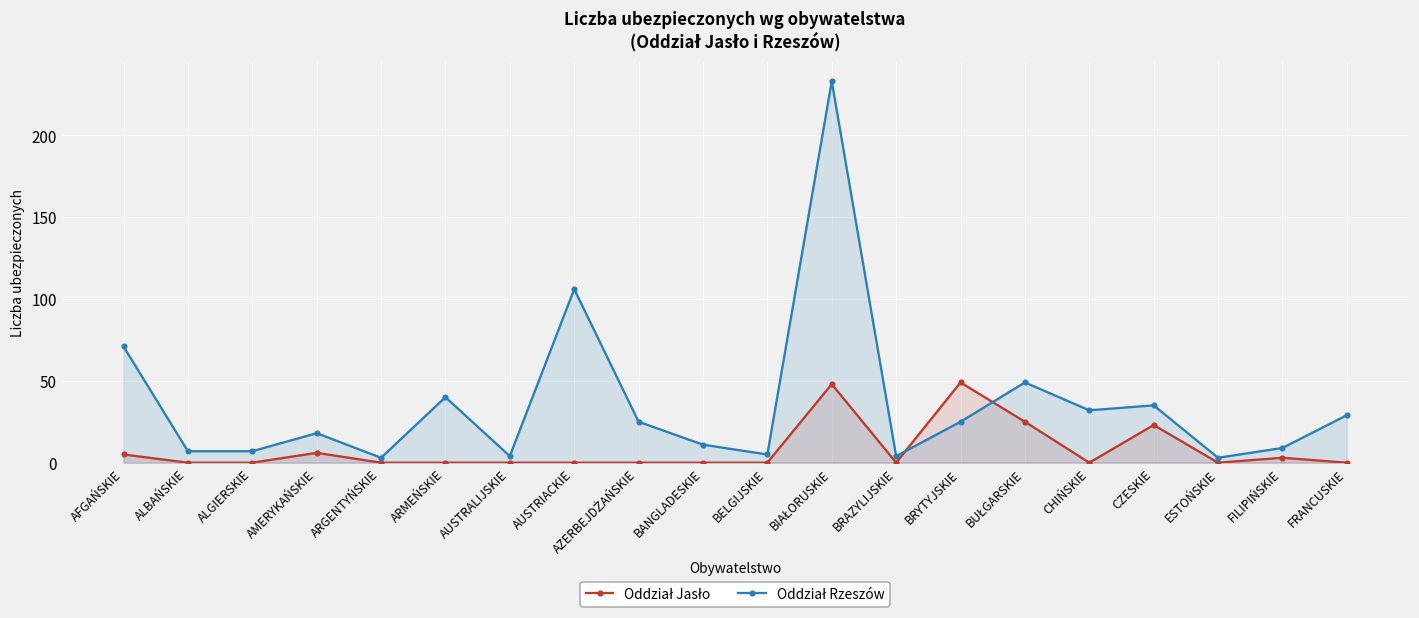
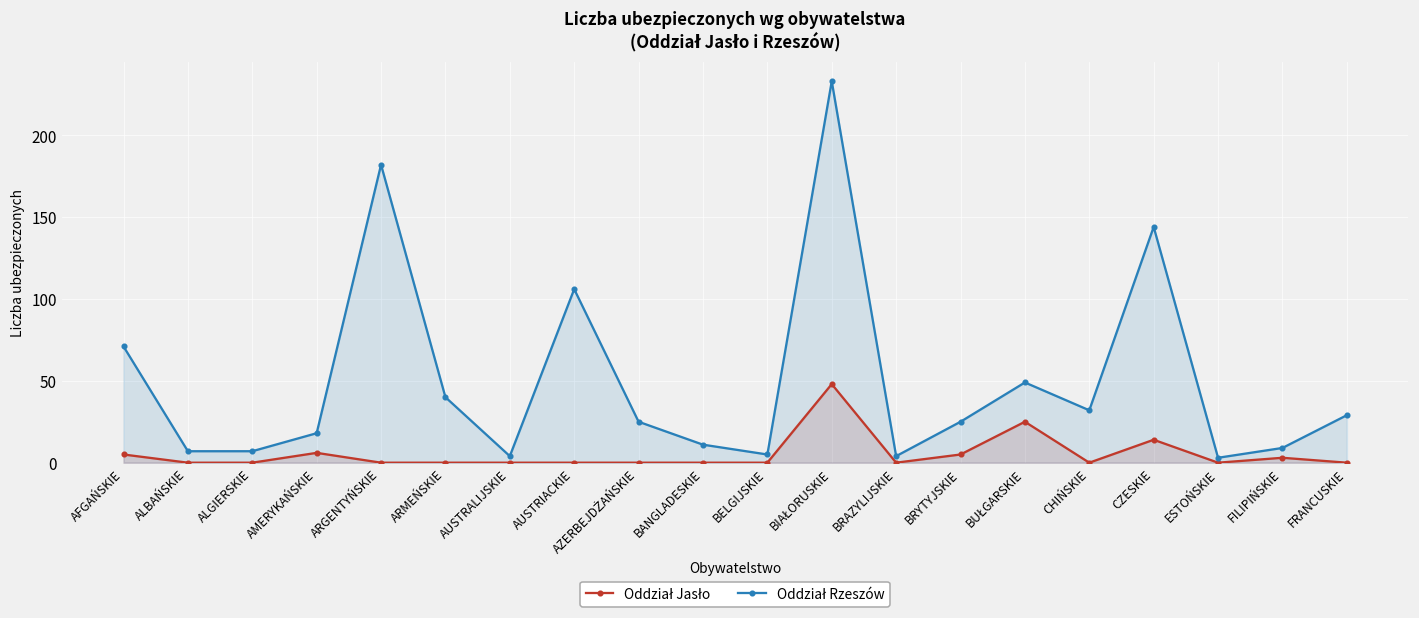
  {
    "Oddział Jasło": {
      "AFGAŃSKIE": 5,
      "ALBAŃSKIE": 0,
      "ALGIERSKIE": 0,
      "AMERYKAŃSKIE": 6,
      "ARGENTYŃSKIE": 0,
      "ARMEŃSKIE": 0,
      "AUSTRALIJSKIE": 0,
      "AUSTRIACKIE": 0,
      "AZERBEJDŻAŃSKIE": 0,
      "BANGLADESKIE": 0,
      "BELGIJSKIE": 0,
      "BIAŁORUSKIE": 48,
      "BRAZYLIJSKIE": 0,
-     "BRYTYJSKIE": 49,
+     "BRYTYJSKIE": 5,
      "BUŁGARSKIE": 25,
      "CHIŃSKIE": 0,
-     "CZESKIE": 23,
+     "CZESKIE": 14,
      "ESTOŃSKIE": 0,
      "FILIPIŃSKIE": 3,
      "FRANCUSKIE": 0
    },
    "Oddział Rzeszów": {
      "AFGAŃSKIE": 71,
      "ALBAŃSKIE": 7,
      "ALGIERSKIE": 7,
      "AMERYKAŃSKIE": 18,
-     "ARGENTYŃSKIE": 3,
+     "ARGENTYŃSKIE": 182,
      "ARMEŃSKIE": 40,
      "AUSTRALIJSKIE": 4,
      "AUSTRIACKIE": 106,
      "AZERBEJDŻAŃSKIE": 25,
      "BANGLADESKIE": 11,
      "BELGIJSKIE": 5,
      "BIAŁORUSKIE": 233,
      "BRAZYLIJSKIE": 4,
      "BRYTYJSKIE": 25,
      "BUŁGARSKIE": 49,
      "CHIŃSKIE": 32,
-     "CZESKIE": 35,
+     "CZESKIE": 144,
      "ESTOŃSKIE": 3,
      "FILIPIŃSKIE": 9,
      "FRANCUSKIE": 29
    }
  }
